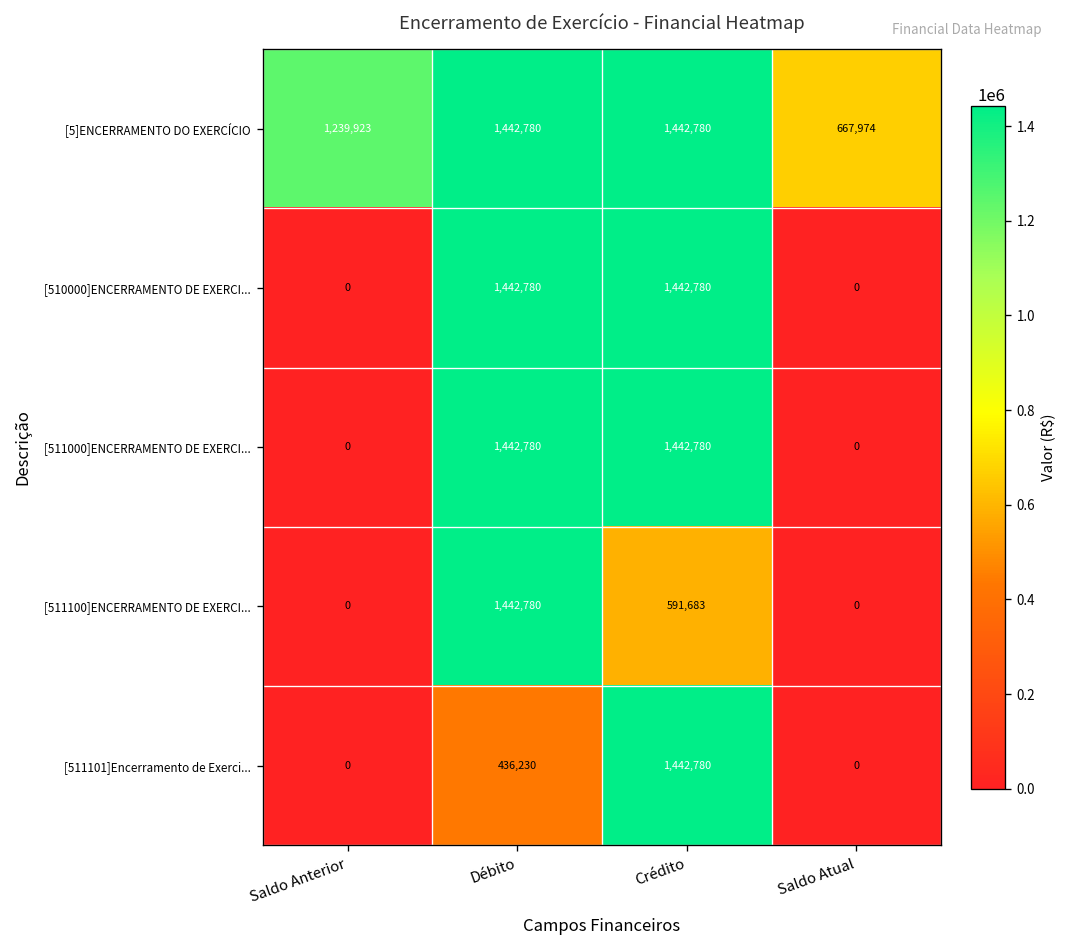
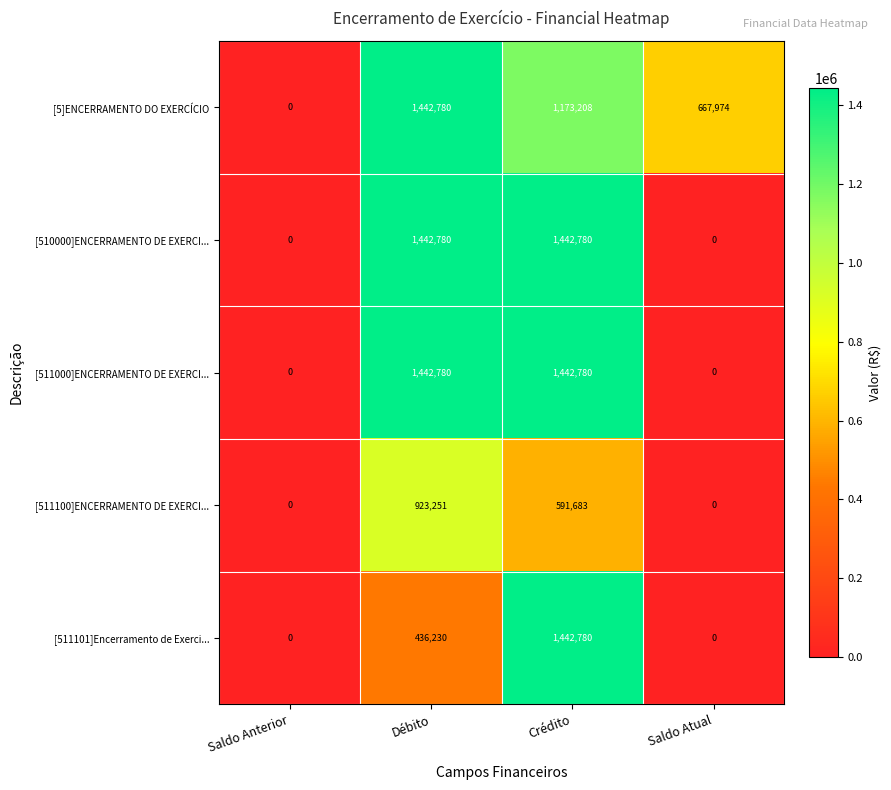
  {
    "[5]ENCERRAMENTO DO EXERCÍCIO": {
-     "Saldo Anterior": "1,239,923",
+     "Saldo Anterior": "0",
      "Débito": "1,442,780",
-     "Crédito": "1,442,780",
+     "Crédito": "1,173,208",
      "Saldo Atual": "667,974"
    },
    "[510000]ENCERRAMENTO DE EXERCI...": {
      "Saldo Anterior": "0",
      "Débito": "1,442,780",
      "Crédito": "1,442,780",
      "Saldo Atual": "0"
    },
    "[511000]ENCERRAMENTO DE EXERCI...": {
      "Saldo Anterior": "0",
      "Débito": "1,442,780",
      "Crédito": "1,442,780",
      "Saldo Atual": "0"
    },
    "[511100]ENCERRAMENTO DE EXERCI...": {
      "Saldo Anterior": "0",
-     "Débito": "1,442,780",
+     "Débito": "923,251",
      "Crédito": "591,683",
      "Saldo Atual": "0"
    },
    "[511101]Encerramento de Exerci...": {
      "Saldo Anterior": "0",
      "Débito": "436,230",
      "Crédito": "1,442,780",
      "Saldo Atual": "0"
    }
  }
